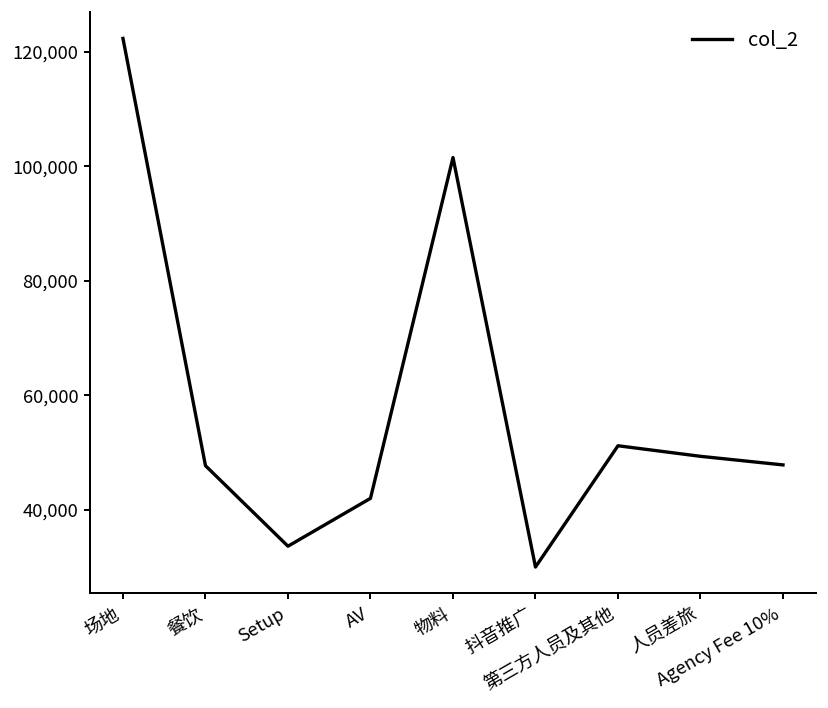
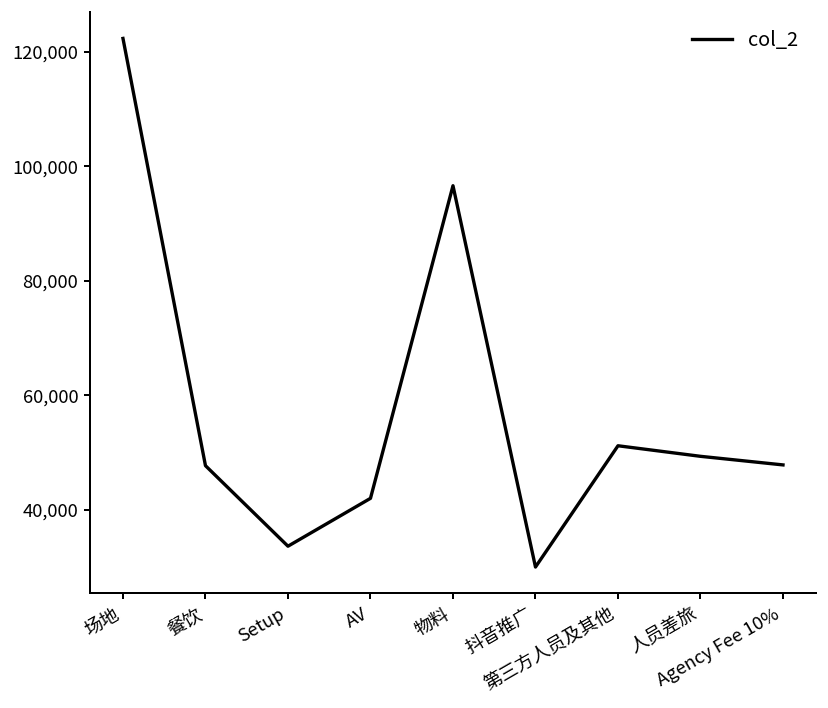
  {
    "场地": "122,000",
    "餐饮": "48,000",
    "Setup": "34,000",
    "AV": "42,000",
-   "物料": "102,000",
+   "物料": "97,000",
    "抖音推广": "30,000",
    "第三方人员及其他": "51,000",
    "人员差旅": "49,000",
    "Agency Fee 10%": "48,000"
  }
